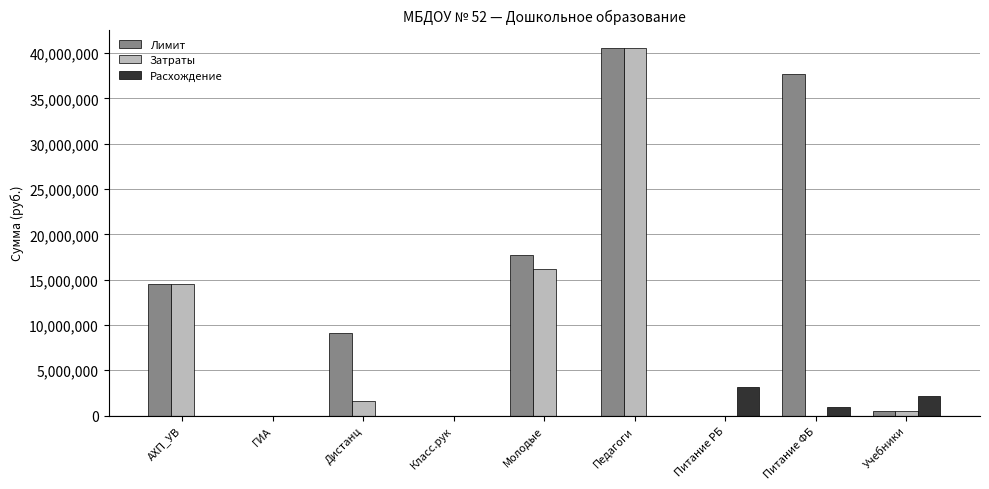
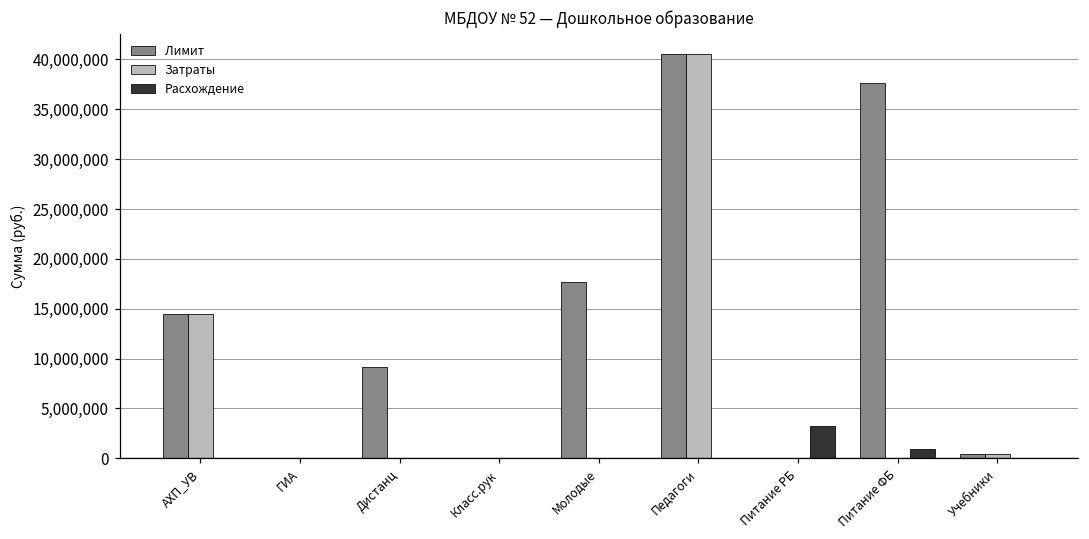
  {
    "Лимит": {
      "АХП_УВ": "14,000,000",
      "ГИА": "0",
      "Дистанц": "9,000,000",
      "Класс.рук": "0",
      "Молодые": "18,000,000",
      "Педагоги": "41,000,000",
      "Питание РБ": "0",
      "Питание ФБ": "38,000,000",
      "Учебники": "0"
    },
    "Затраты": {
      "АХП_УВ": "14,000,000",
      "ГИА": "0",
-     "Дистанц": "2,000,000",
+     "Дистанц": "0",
      "Класс.рук": "0",
-     "Молодые": "16,000,000",
+     "Молодые": "0",
      "Педагоги": "41,000,000",
      "Питание РБ": "0",
      "Питание ФБ": "0",
      "Учебники": "0"
    },
    "Расхождение": {
      "АХП_УВ": "0",
      "ГИА": "0",
      "Дистанц": "0",
      "Класс.рук": "0",
      "Питание РБ": "3,000,000",
      "Питание ФБ": "1,000,000",
-     "Учебники": "2,000,000"
+     "Учебники": "0"
    }
  }
